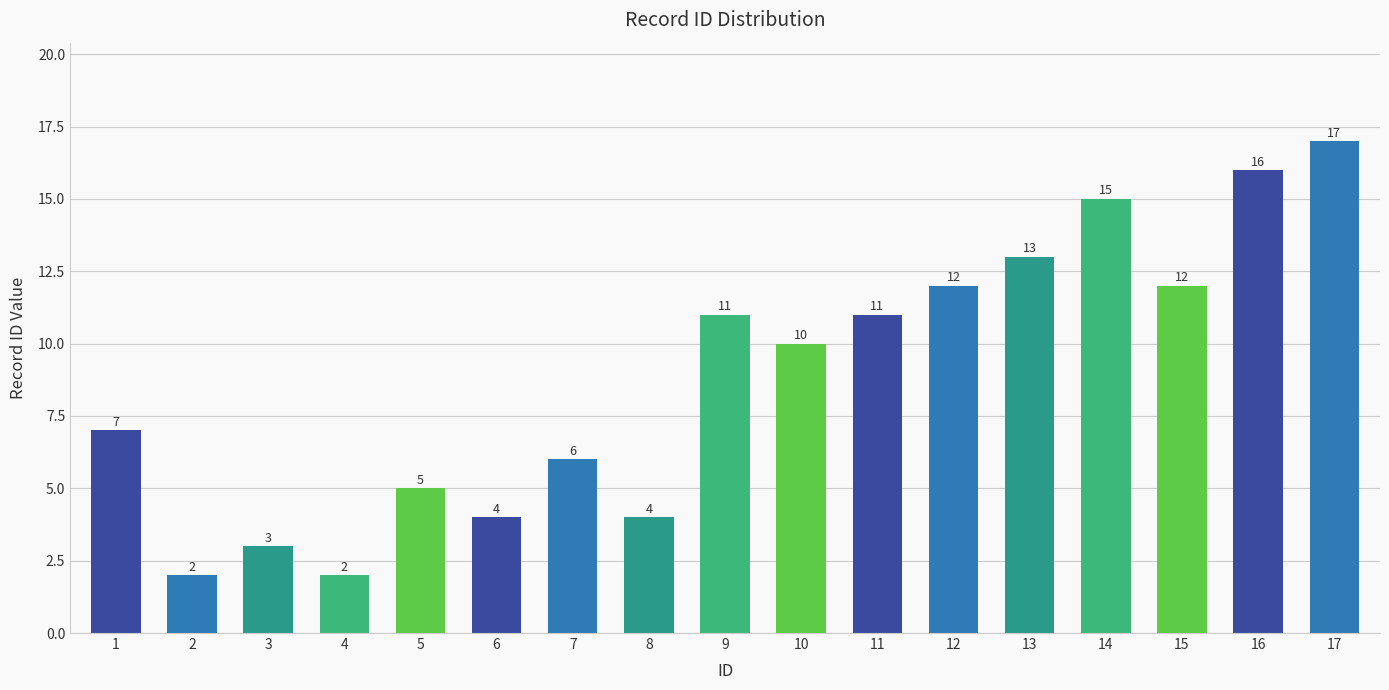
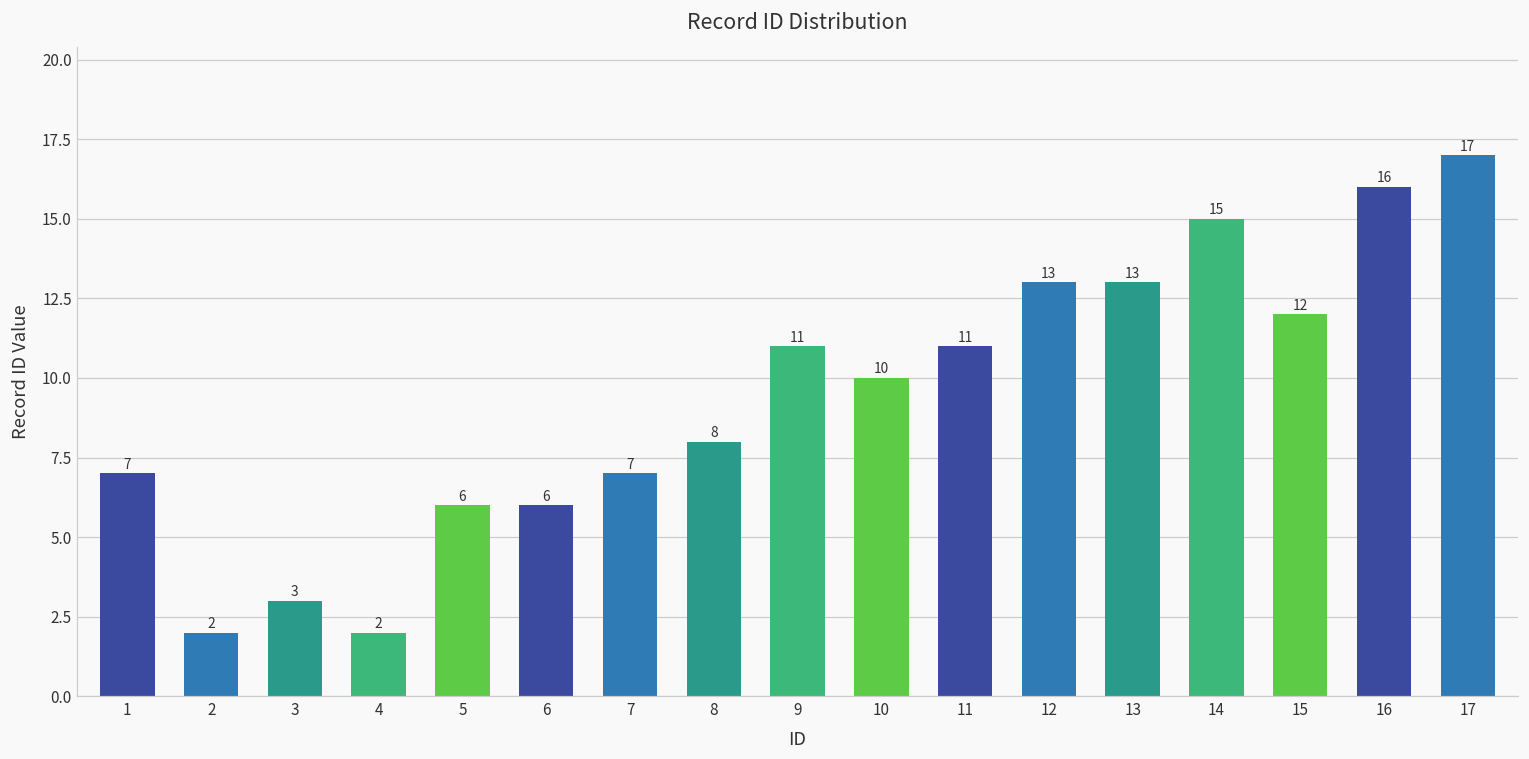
  {
    "1": 7,
    "2": 2,
    "3": 3,
    "4": 2,
-   "5": 5,
-   "6": 4,
-   "7": 6,
-   "8": 4,
+   "5": 6,
+   "6": 6,
+   "7": 7,
+   "8": 8,
    "9": 11,
    "10": 10,
    "11": 11,
-   "12": 12,
+   "12": 13,
    "13": 13,
    "14": 15,
    "15": 12,
    "16": 16,
    "17": 17
  }
